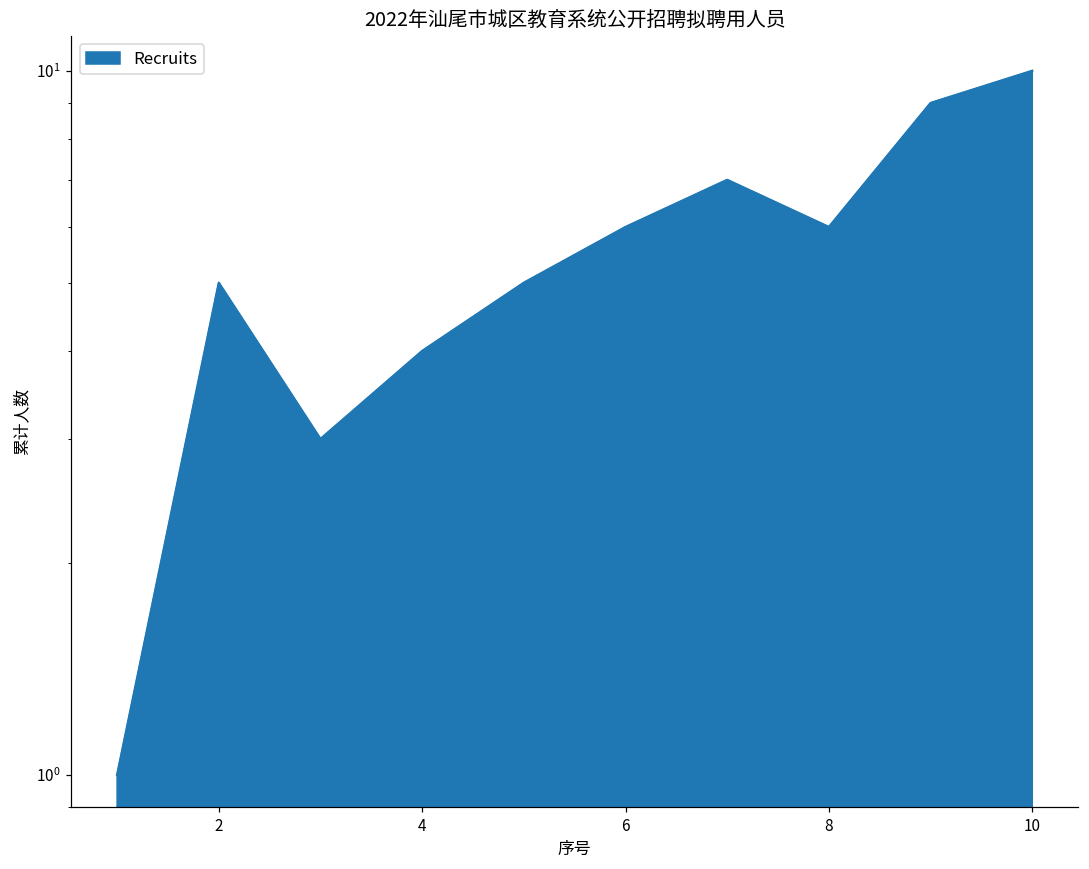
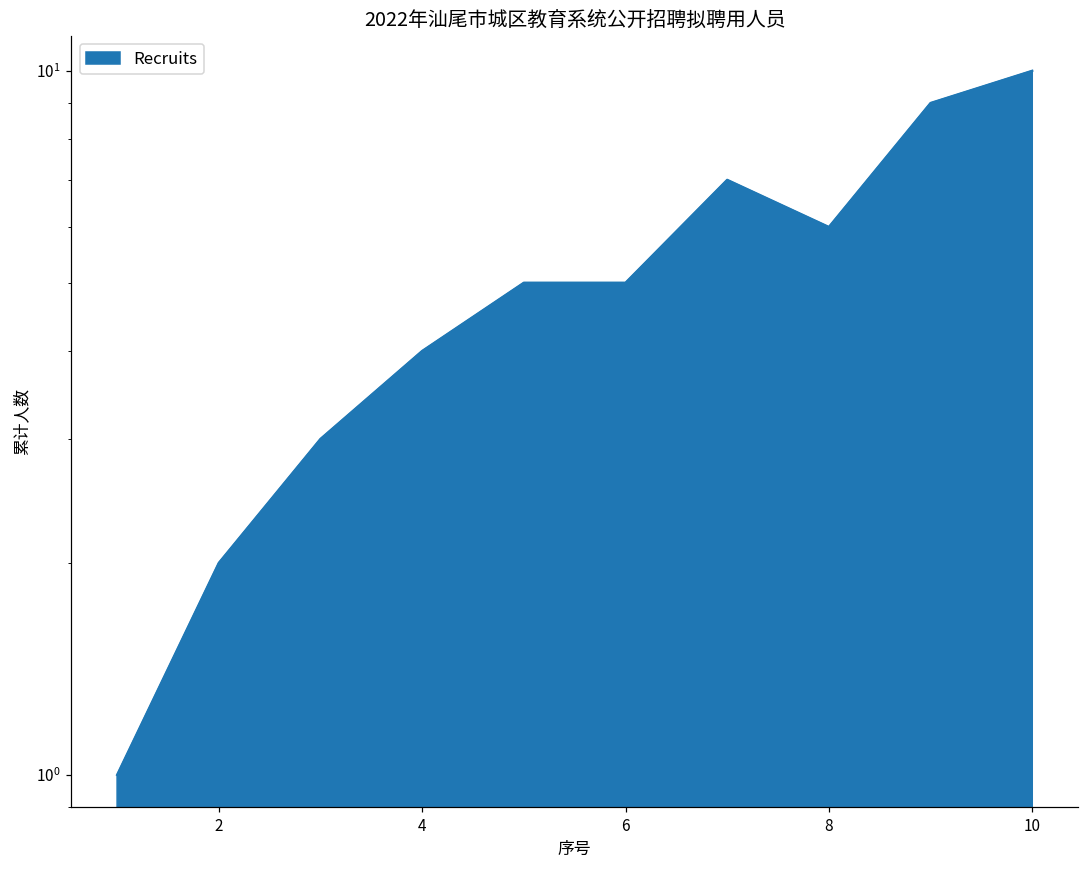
  {
-   "2": 5,
+   "2": 2,
    "4": 4,
-   "6": 6,
+   "6": 5,
    "8": 6,
    "10": 10
  }
